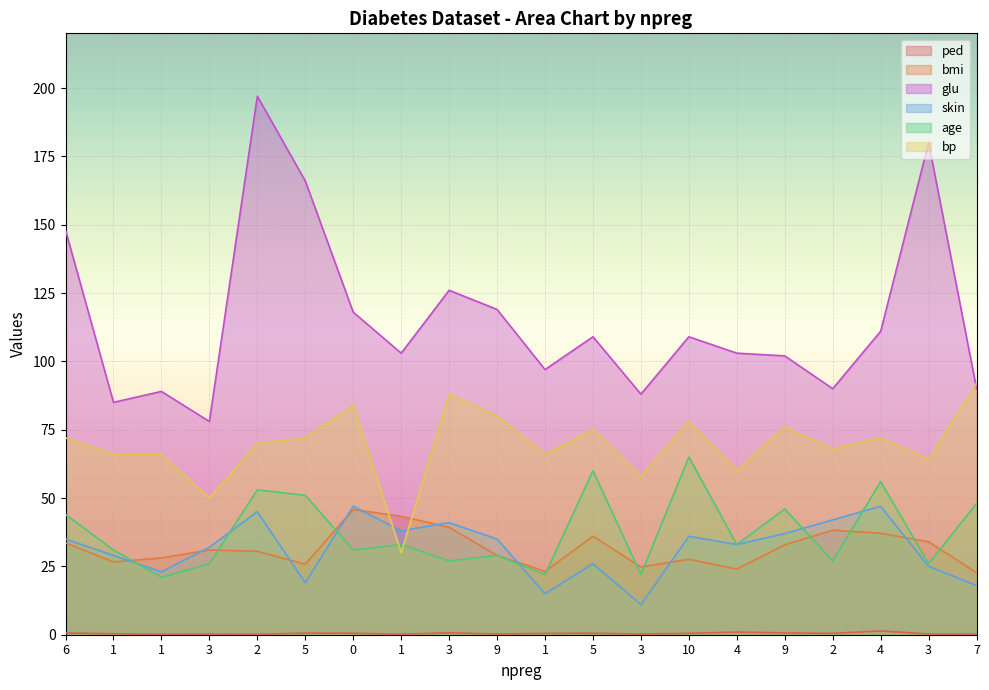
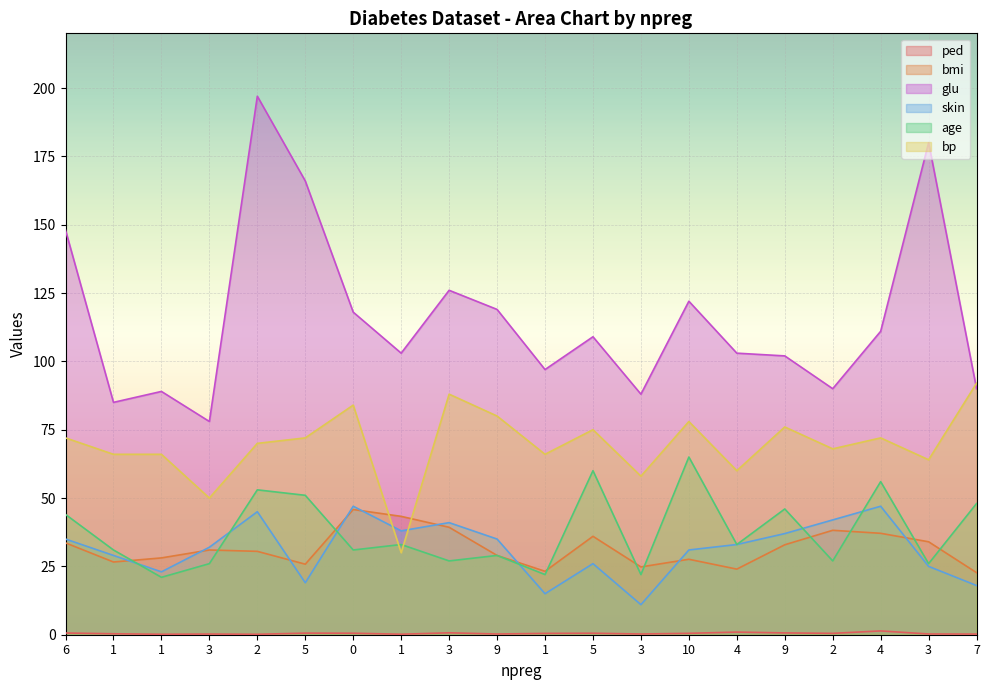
  {
    "glu": {
      "6": 148,
      "0": 118,
-     "10": 109,
+     "10": 122,
      "7": 90
    },
    "skin": {
      "6": 35,
      "0": 47,
-     "10": 36,
+     "10": 31,
      "7": 18
    },
    "age": {
      "6": 44,
      "0": 31,
      "10": 65,
      "7": 48
    }
  }
